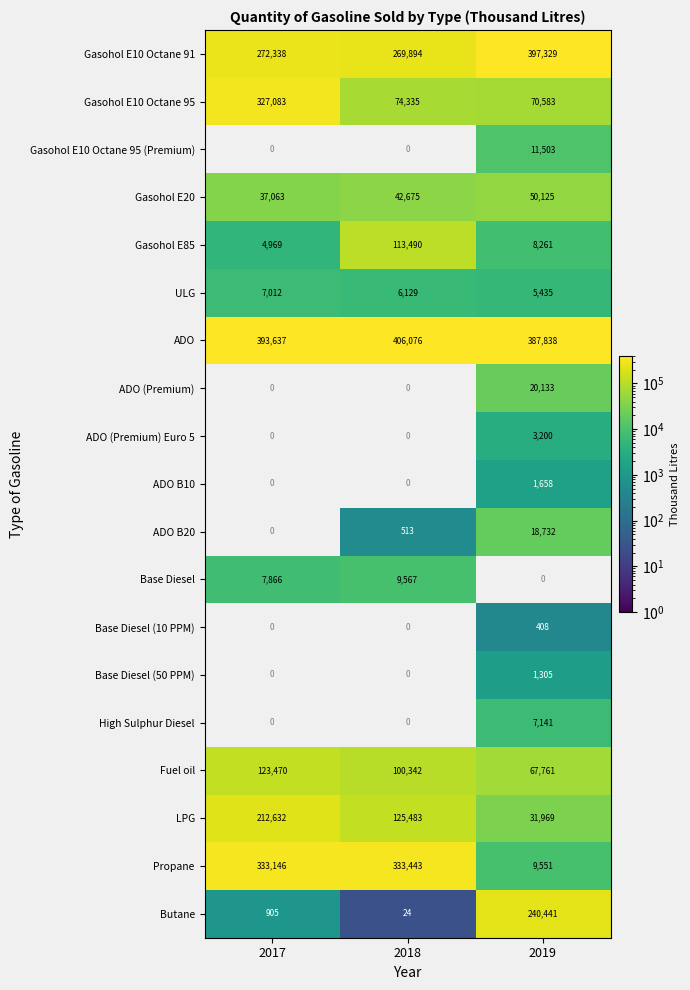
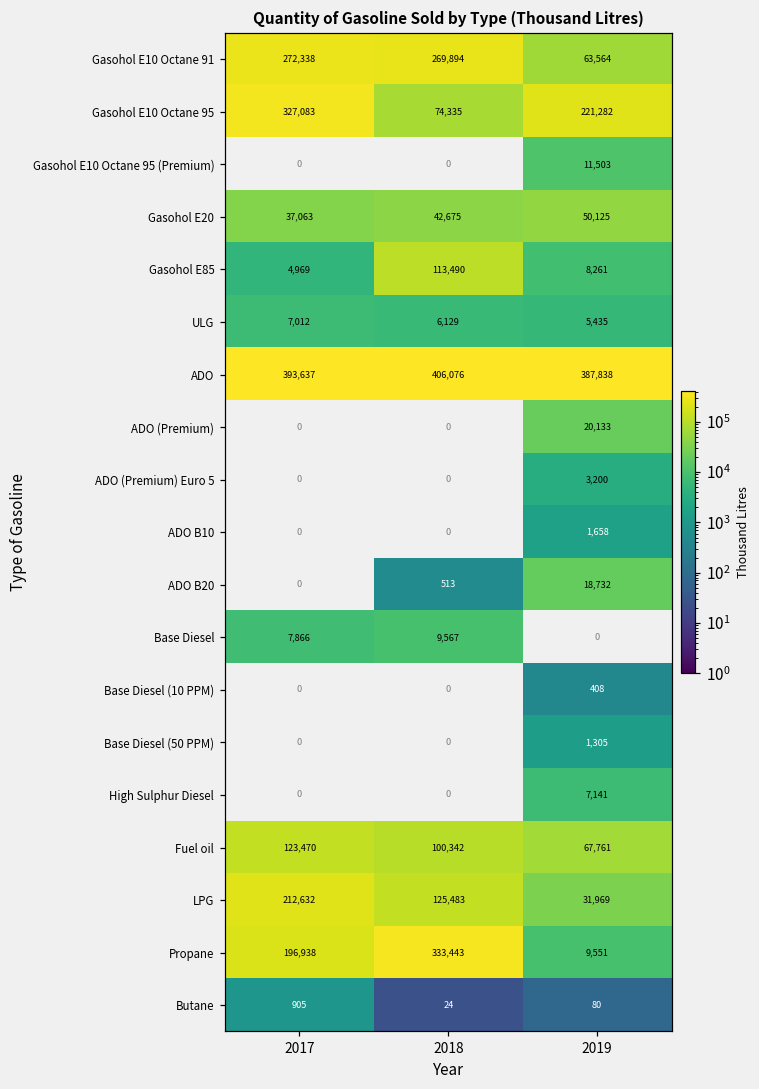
  {
    "Gasohol E10 Octane 91": {
      "2017": "272,338",
      "2018": "269,894",
-     "2019": "397,329"
+     "2019": "63,564"
    },
    "Gasohol E10 Octane 95": {
      "2017": "327,083",
      "2018": "74,335",
-     "2019": "70,583"
+     "2019": "221,282"
    },
    "Gasohol E10 Octane 95 (Premium)": {
      "2019": "11,503"
    },
    "Gasohol E20": {
      "2017": "37,063",
      "2018": "42,675",
      "2019": "50,125"
    },
    "Gasohol E85": {
      "2017": "4,969",
      "2018": "113,490",
      "2019": "8,261"
    },
    "ULG": {
      "2017": "7,012",
      "2018": "6,129",
      "2019": "5,435"
    },
    "ADO": {
      "2017": "393,637",
      "2018": "406,076",
      "2019": "387,838"
    },
    "ADO (Premium)": {
      "2019": "20,133"
    },
    "ADO (Premium) Euro 5": {
      "2019": "3,200"
    },
    "ADO B10": {
      "2019": "1,658"
    },
    "ADO B20": {
      "2018": "513",
      "2019": "18,732"
    },
    "Base Diesel": {
      "2017": "7,866",
      "2018": "9,567"
    },
    "Base Diesel (10 PPM)": {
      "2019": "408"
    },
    "Base Diesel (50 PPM)": {
      "2019": "1,305"
    },
    "High Sulphur Diesel": {
      "2019": "7,141"
    },
    "Fuel oil": {
      "2017": "123,470",
      "2018": "100,342",
      "2019": "67,761"
    },
    "LPG": {
      "2017": "212,632",
      "2018": "125,483",
      "2019": "31,969"
    },
    "Propane": {
-     "2017": "333,146",
+     "2017": "196,938",
      "2018": "333,443",
      "2019": "9,551"
    },
    "Butane": {
      "2017": "905",
      "2018": "24",
-     "2019": "240,441"
+     "2019": "80"
    }
  }
